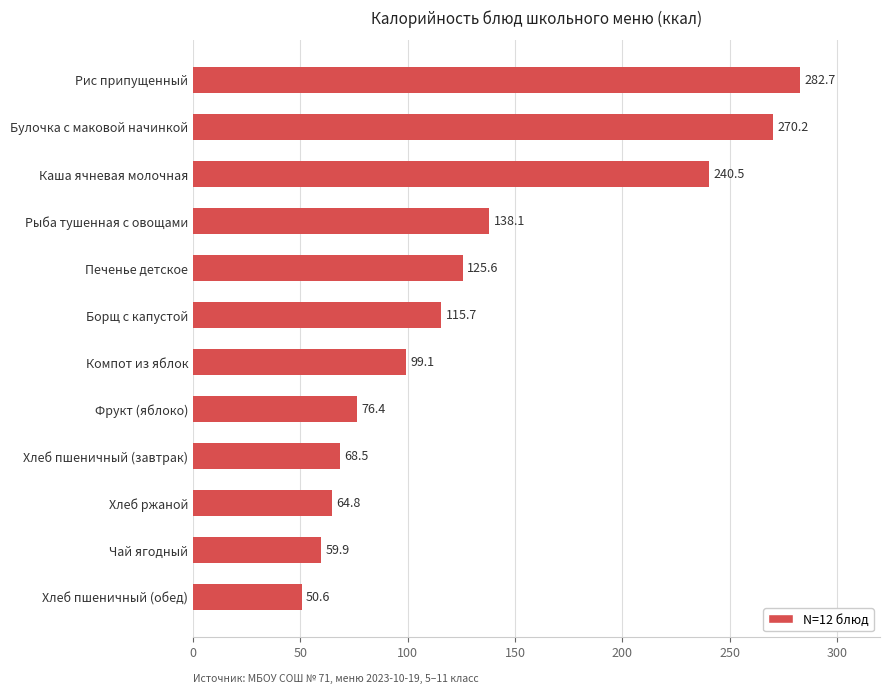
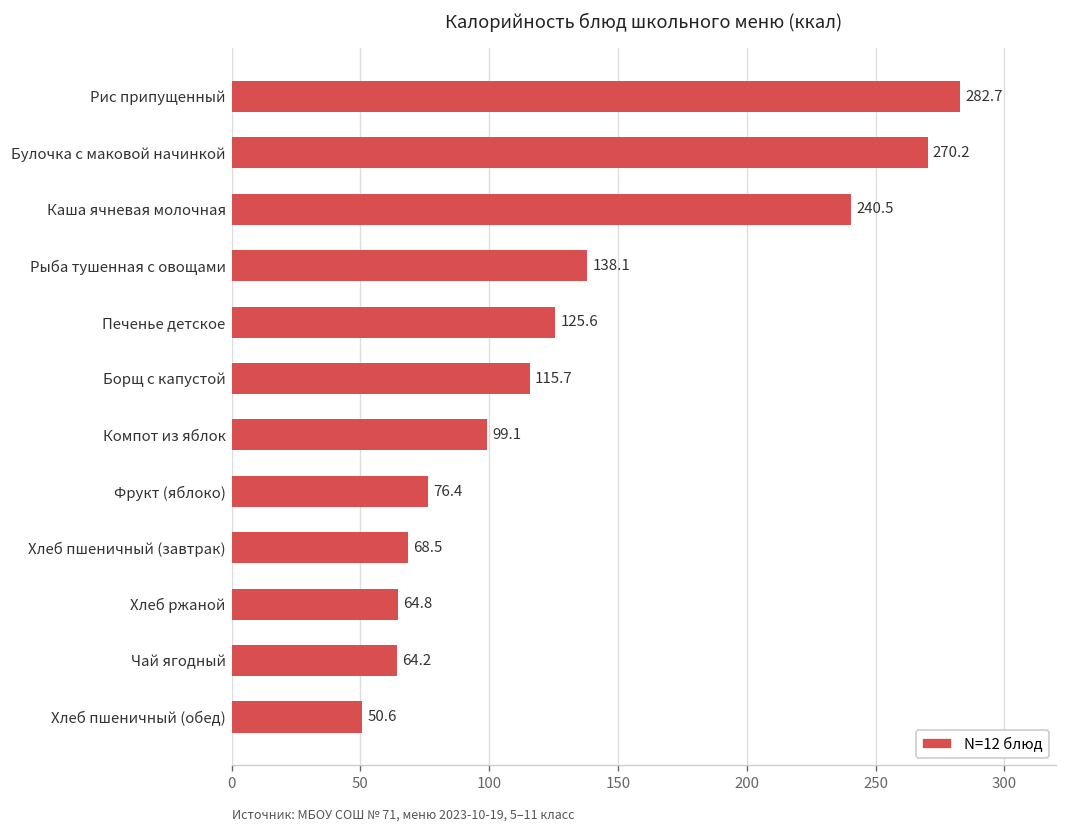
  {
    "Рис припущенный": 282.7,
    "Булочка с маковой начинкой": 270.2,
    "Каша ячневая молочная": 240.5,
    "Рыба тушенная с овощами": 138.1,
    "Печенье детское": 125.6,
    "Борщ с капустой": 115.7,
    "Компот из яблок": 99.1,
    "Фрукт (яблоко)": 76.4,
    "Хлеб пшеничный (завтрак)": 68.5,
    "Хлеб ржаной": 64.8,
-   "Чай ягодный": 59.9,
+   "Чай ягодный": 64.2,
    "Хлеб пшеничный (обед)": 50.6
  }
